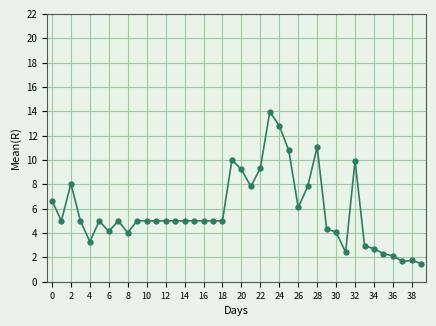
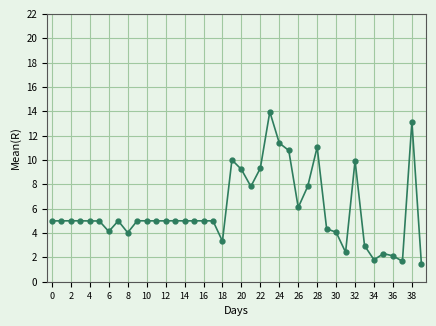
  {
-   "0": 6.7,
-   "2": 8.1,
-   "4": 3.3,
+   "0": 5.0,
+   "2": 5.0,
+   "4": 5.0,
    "6": 4.1,
    "8": 4.0,
    "10": 5.0,
    "12": 5.0,
    "14": 5.0,
    "16": 5.0,
-   "18": 5.0,
+   "18": 3.3,
    "20": 9.2,
    "22": 9.3,
-   "24": 12.8,
+   "24": 11.4,
    "26": 6.1,
    "28": 11.1,
    "30": 4.1,
    "32": 10.0,
-   "34": 2.7,
+   "34": 1.8,
    "36": 2.1,
-   "38": 1.7
+   "38": 13.2
  }
